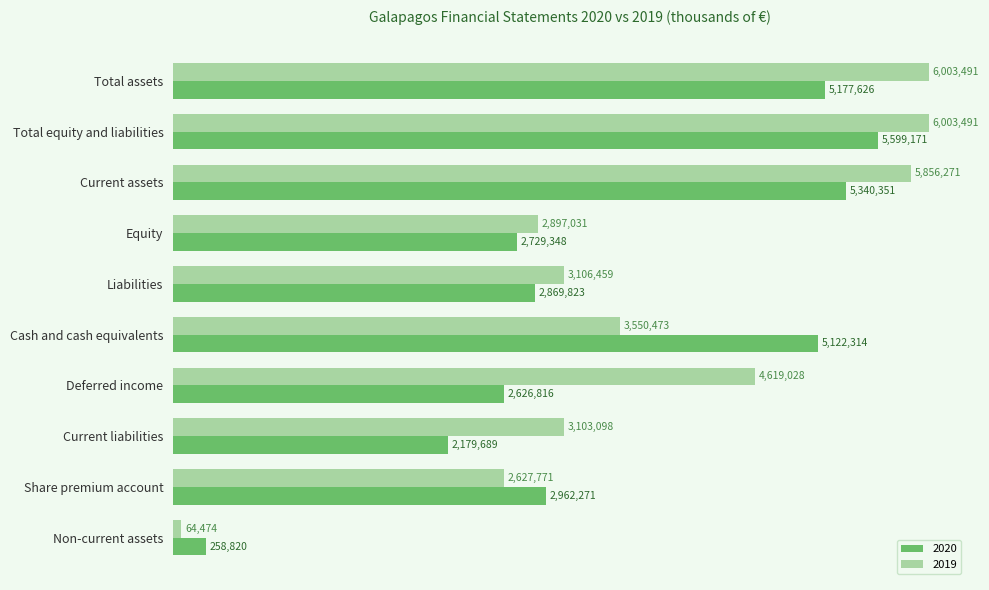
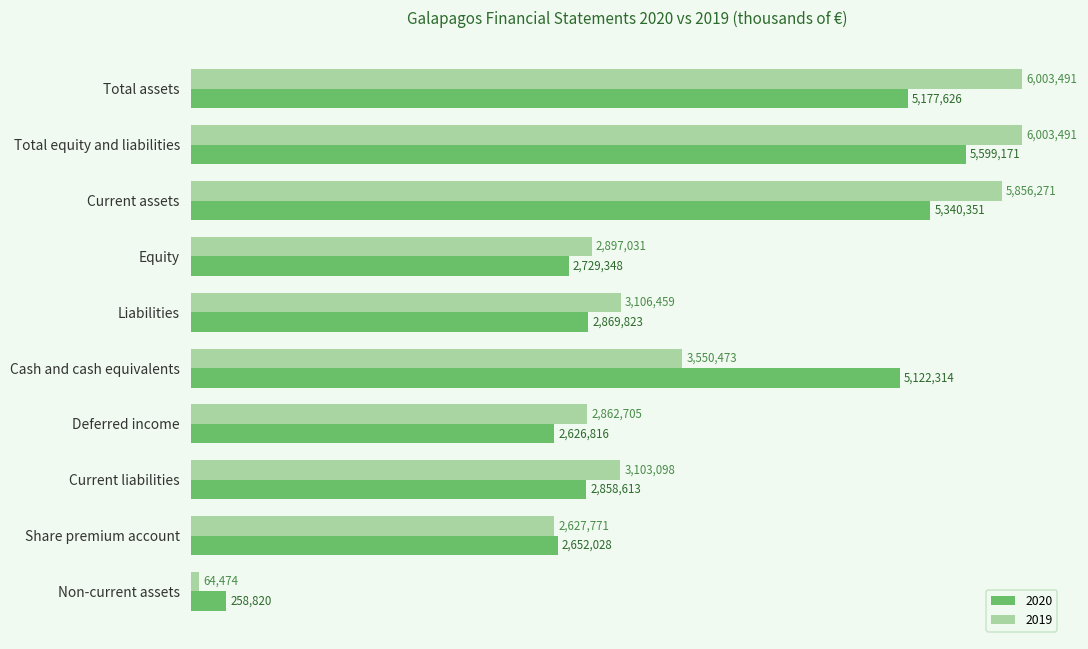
  {
    "2020": {
      "Total assets": "5,177,626",
      "Total equity and liabilities": "5,599,171",
      "Current assets": "5,340,351",
      "Equity": "2,729,348",
      "Liabilities": "2,869,823",
      "Cash and cash equivalents": "5,122,314",
      "Deferred income": "2,626,816",
-     "Current liabilities": "2,179,689",
-     "Share premium account": "2,962,271",
+     "Current liabilities": "2,858,613",
+     "Share premium account": "2,652,028",
      "Non-current assets": "258,820"
    },
    "2019": {
      "Total assets": "6,003,491",
      "Total equity and liabilities": "6,003,491",
      "Current assets": "5,856,271",
      "Equity": "2,897,031",
      "Liabilities": "3,106,459",
      "Cash and cash equivalents": "3,550,473",
-     "Deferred income": "4,619,028",
+     "Deferred income": "2,862,705",
      "Current liabilities": "3,103,098",
      "Share premium account": "2,627,771",
      "Non-current assets": "64,474"
    }
  }
